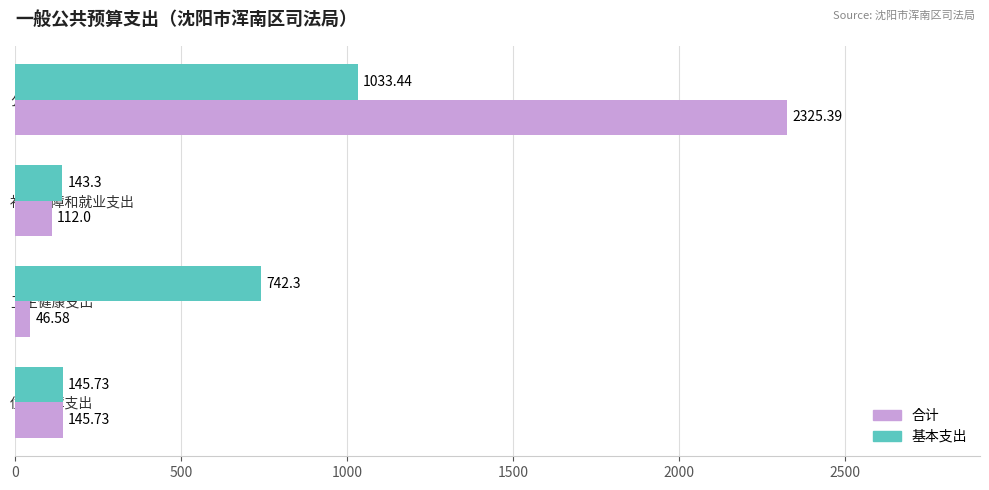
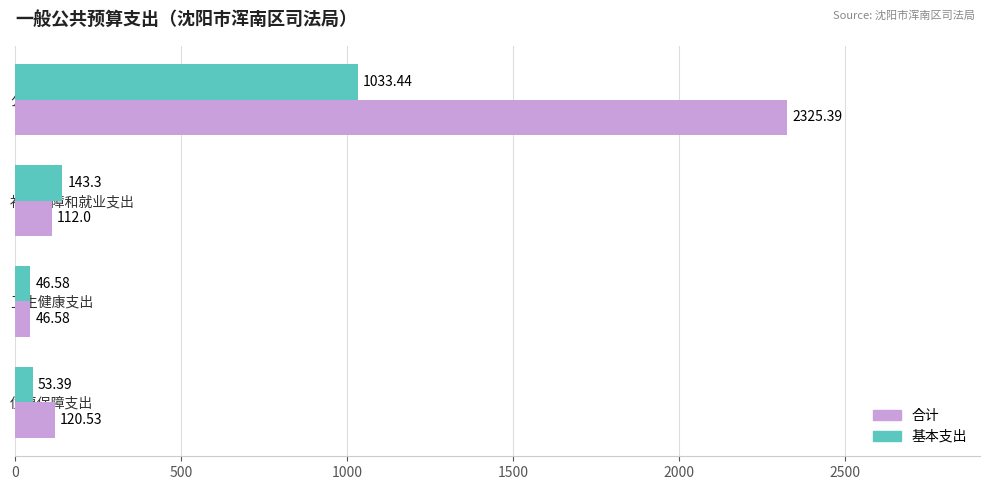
  {
    "合计": {
      "公共安全支出": 2325.39,
      "社会保障和就业支出": 112.0,
      "卫生健康支出": 46.58,
-     "住房保障支出": 145.73
+     "住房保障支出": 120.53
    },
    "基本支出": {
      "公共安全支出": 1033.44,
      "社会保障和就业支出": 143.3,
-     "卫生健康支出": 742.3,
-     "住房保障支出": 145.73
+     "卫生健康支出": 46.58,
+     "住房保障支出": 53.39
    }
  }
